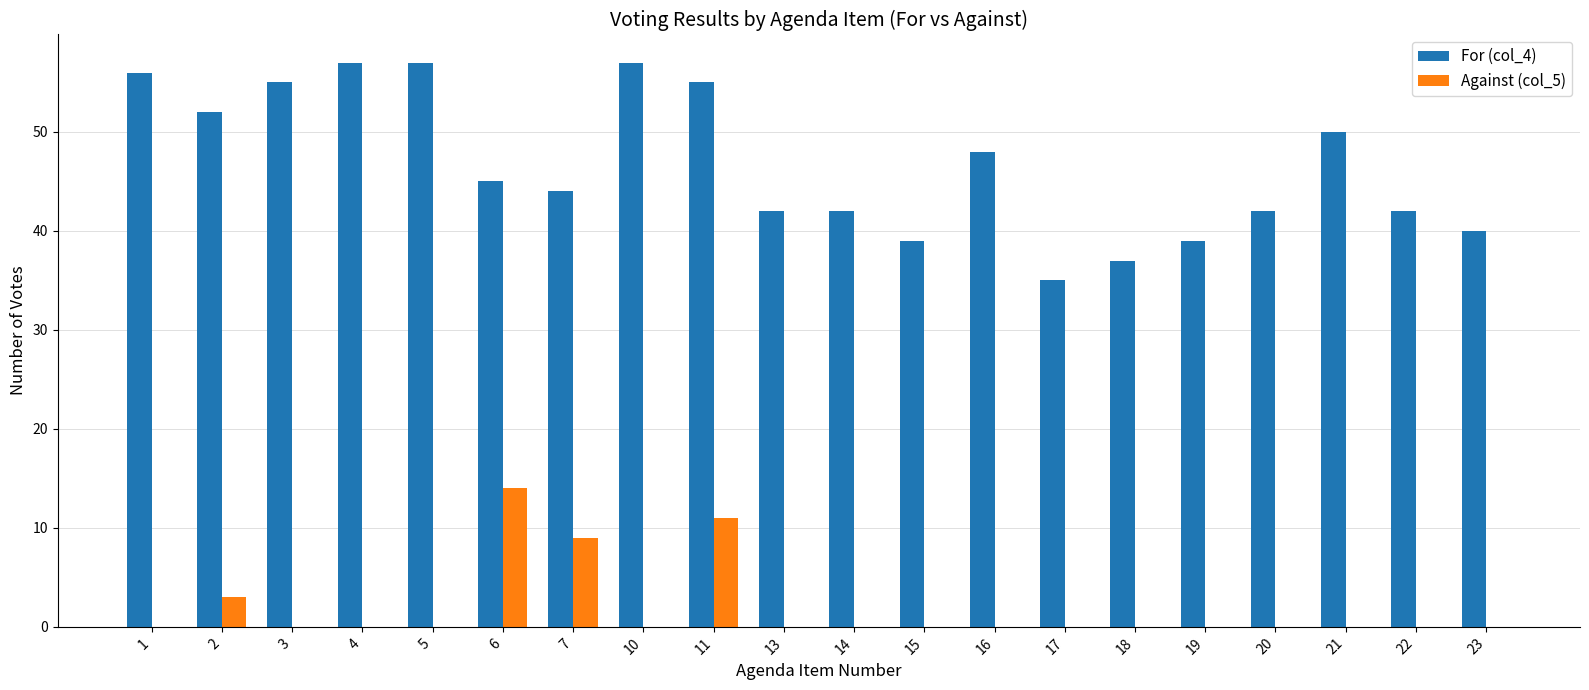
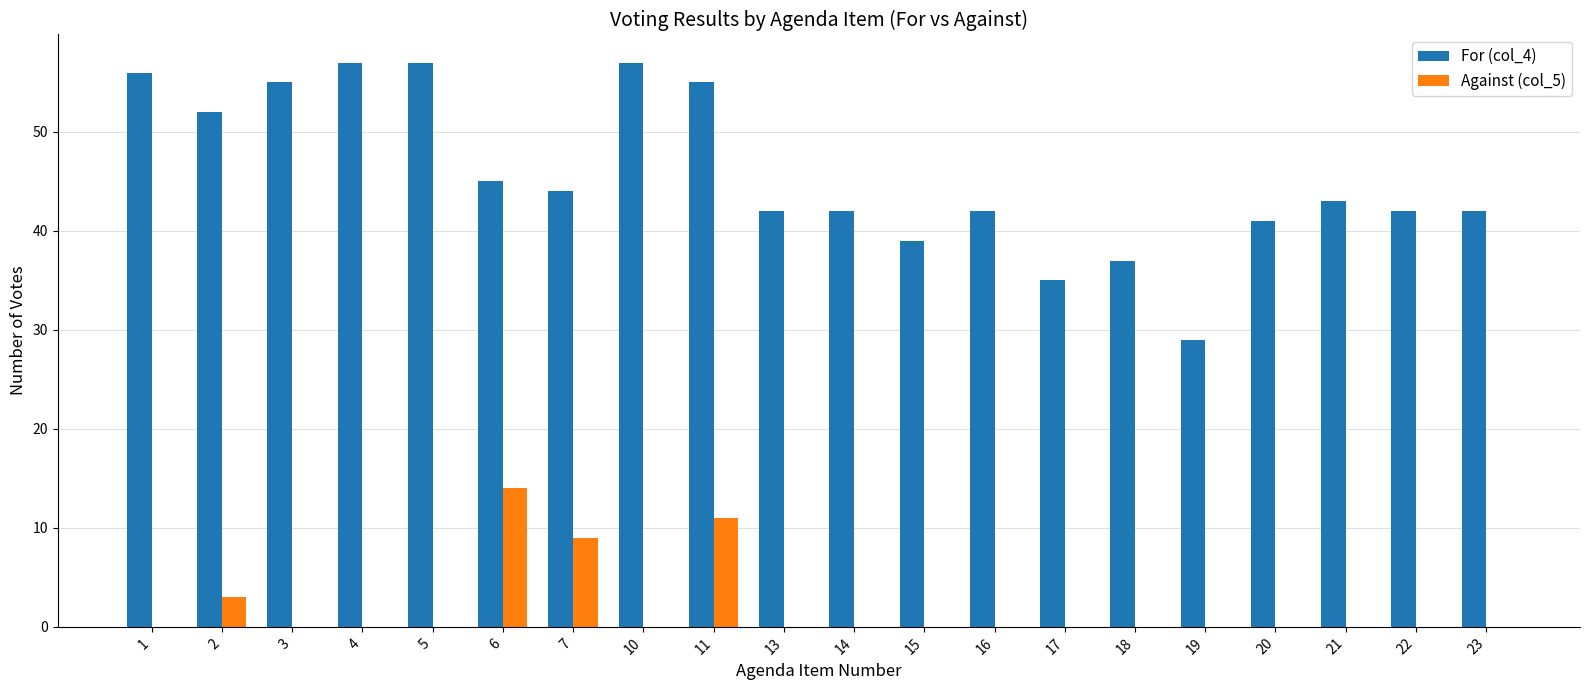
  {
    "For (col_4)": {
      "1": 56,
      "2": 52,
      "3": 55,
      "4": 57,
      "5": 57,
      "6": 45,
      "7": 44,
      "10": 57,
      "11": 55,
      "13": 42,
      "14": 42,
      "15": 39,
-     "16": 48,
+     "16": 42,
      "17": 35,
      "18": 37,
-     "19": 39,
-     "20": 42,
-     "21": 50,
+     "19": 29,
+     "20": 41,
+     "21": 43,
      "22": 42,
-     "23": 40
+     "23": 42
    },
    "Against (col_5)": {
      "1": 0,
      "2": 3,
      "3": 0,
      "4": 0,
      "5": 0,
      "6": 14,
      "7": 9,
      "10": 0,
      "11": 11,
      "13": 0,
      "14": 0,
      "15": 0,
      "16": 0,
      "17": 0,
      "18": 0,
      "19": 0,
      "20": 0,
      "21": 0,
      "22": 0,
      "23": 0
    }
  }
